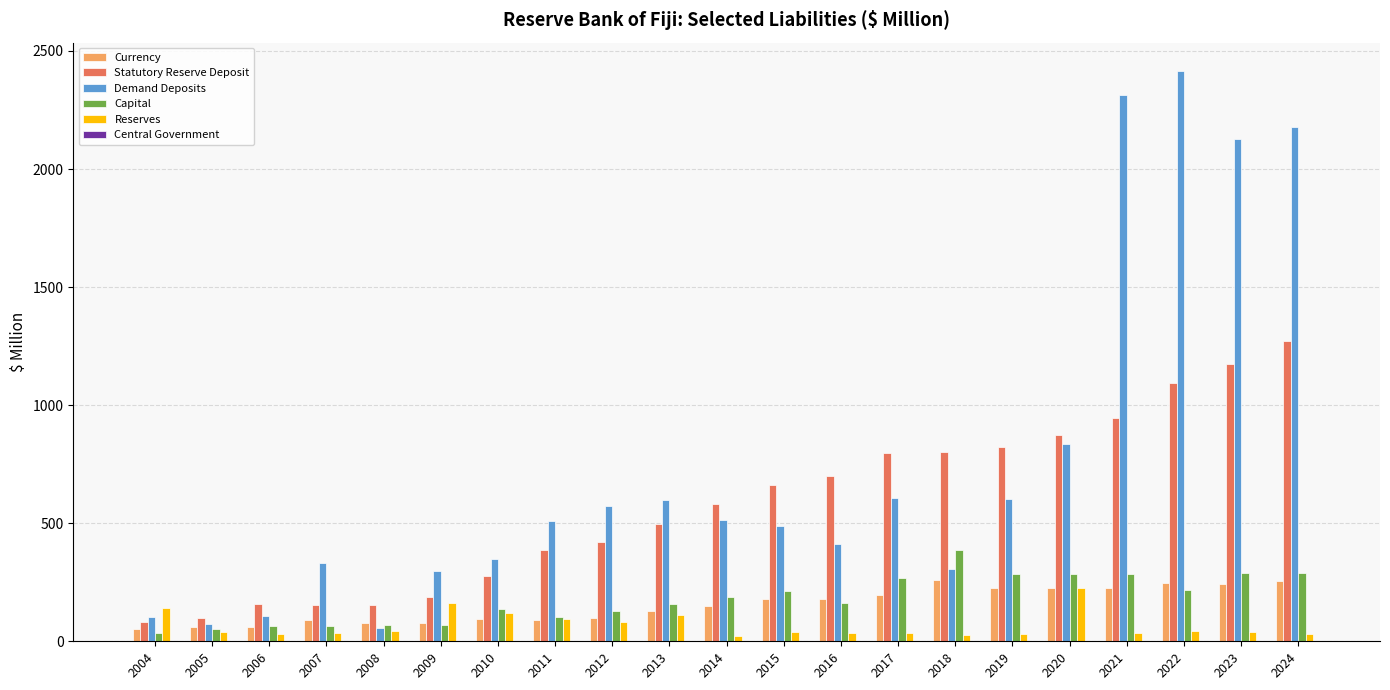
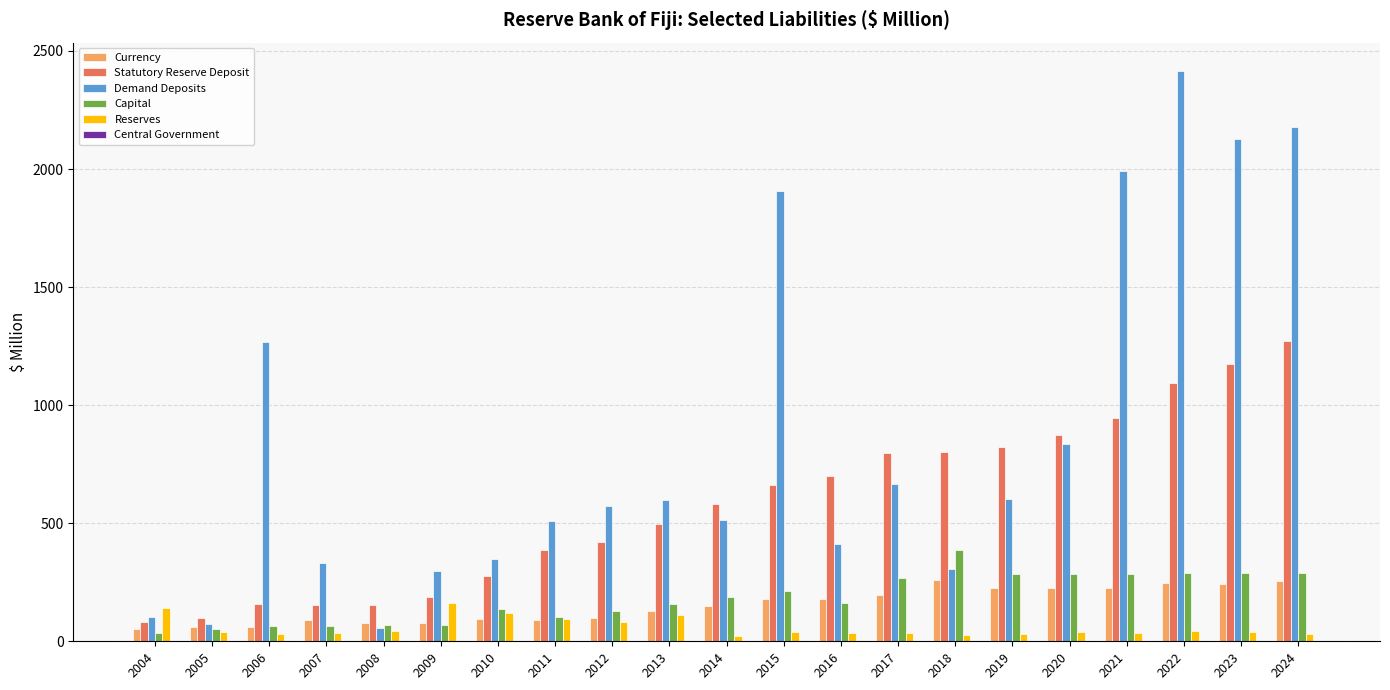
  {
    "Demand Deposits": {
      "2004": 100,
      "2005": 70,
-     "2006": 110,
+     "2006": 1270,
      "2007": 330,
      "2008": 60,
      "2009": 300,
      "2010": 350,
      "2011": 510,
      "2012": 570,
      "2013": 600,
      "2014": 510,
-     "2015": 490,
+     "2015": 1910,
      "2016": 410,
-     "2017": 610,
+     "2017": 670,
      "2018": 310,
      "2019": 600,
      "2020": 840,
-     "2021": 2320,
+     "2021": 1990,
      "2022": 2410,
      "2023": 2130,
      "2024": 2180
    },
    "Capital": {
      "2004": 40,
      "2005": 50,
      "2006": 70,
      "2007": 70,
      "2008": 70,
      "2009": 70,
      "2010": 140,
      "2011": 100,
      "2012": 130,
      "2013": 160,
      "2014": 190,
      "2015": 220,
      "2016": 160,
      "2017": 270,
      "2018": 390,
      "2019": 280,
      "2020": 290,
      "2021": 290,
-     "2022": 220,
+     "2022": 290,
      "2023": 290,
      "2024": 290
    },
    "Reserves": {
      "2004": 140,
      "2005": 40,
      "2006": 30,
      "2007": 40,
      "2008": 40,
      "2009": 160,
      "2010": 120,
      "2011": 100,
      "2012": 80,
      "2013": 110,
      "2014": 20,
      "2015": 40,
      "2016": 30,
      "2017": 40,
      "2018": 30,
      "2019": 30,
-     "2020": 230,
+     "2020": 40,
      "2021": 40,
      "2022": 40,
      "2023": 40,
      "2024": 30
    },
    "Central Government": {
      "2008": 0,
      "2009": 0,
      "2010": 0,
      "2011": 0,
      "2012": 0,
      "2013": 0,
      "2014": 0,
      "2015": 0,
      "2016": 0,
      "2017": 0,
      "2018": 0,
      "2019": 0,
      "2020": 0,
      "2021": 0,
      "2022": 0,
      "2023": 0,
      "2024": 0
    }
  }
